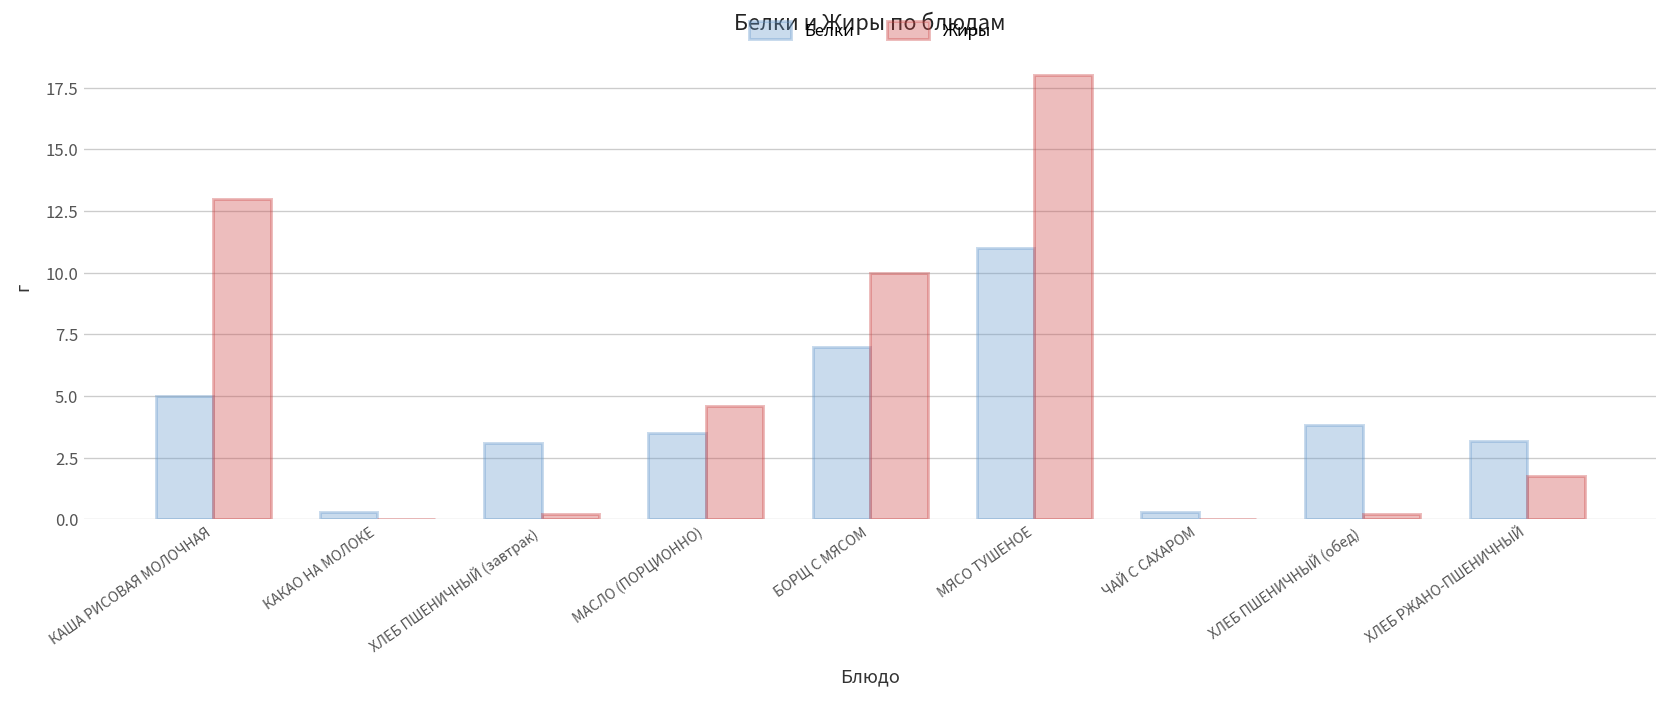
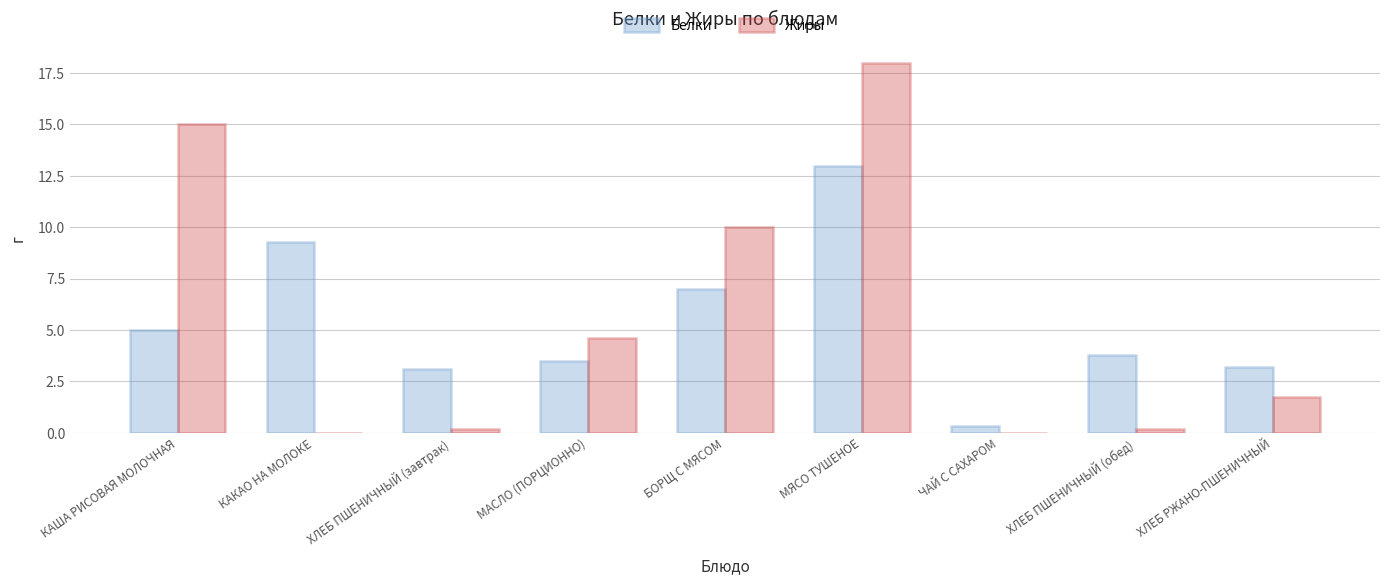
  {
    "Белки": {
      "КАША РИСОВАЯ МОЛОЧНАЯ": 5.0,
-     "КАКАО НА МОЛОКЕ": 0.3,
+     "КАКАО НА МОЛОКЕ": 9.3,
      "ХЛЕБ ПШЕНИЧНЫЙ (завтрак)": 3.1,
      "МАСЛО (ПОРЦИОННО)": 3.5,
      "БОРЩ С МЯСОМ": 7.0,
-     "МЯСО ТУШЕНОЕ": 11,
+     "МЯСО ТУШЕНОЕ": 13,
      "ЧАЙ С САХАРОМ": 0.3,
      "ХЛЕБ ПШЕНИЧНЫЙ (обед)": 3.8,
      "ХЛЕБ РЖАНО-ПШЕНИЧНЫЙ": 3.2
    },
    "Жиры": {
-     "КАША РИСОВАЯ МОЛОЧНАЯ": 13,
+     "КАША РИСОВАЯ МОЛОЧНАЯ": 15,
      "КАКАО НА МОЛОКЕ": 0,
      "ХЛЕБ ПШЕНИЧНЫЙ (завтрак)": 0.2,
      "МАСЛО (ПОРЦИОННО)": 4.6,
      "БОРЩ С МЯСОМ": 10,
      "МЯСО ТУШЕНОЕ": 18,
      "ЧАЙ С САХАРОМ": 0,
      "ХЛЕБ ПШЕНИЧНЫЙ (обед)": 0.2,
      "ХЛЕБ РЖАНО-ПШЕНИЧНЫЙ": 1.7
    }
  }
